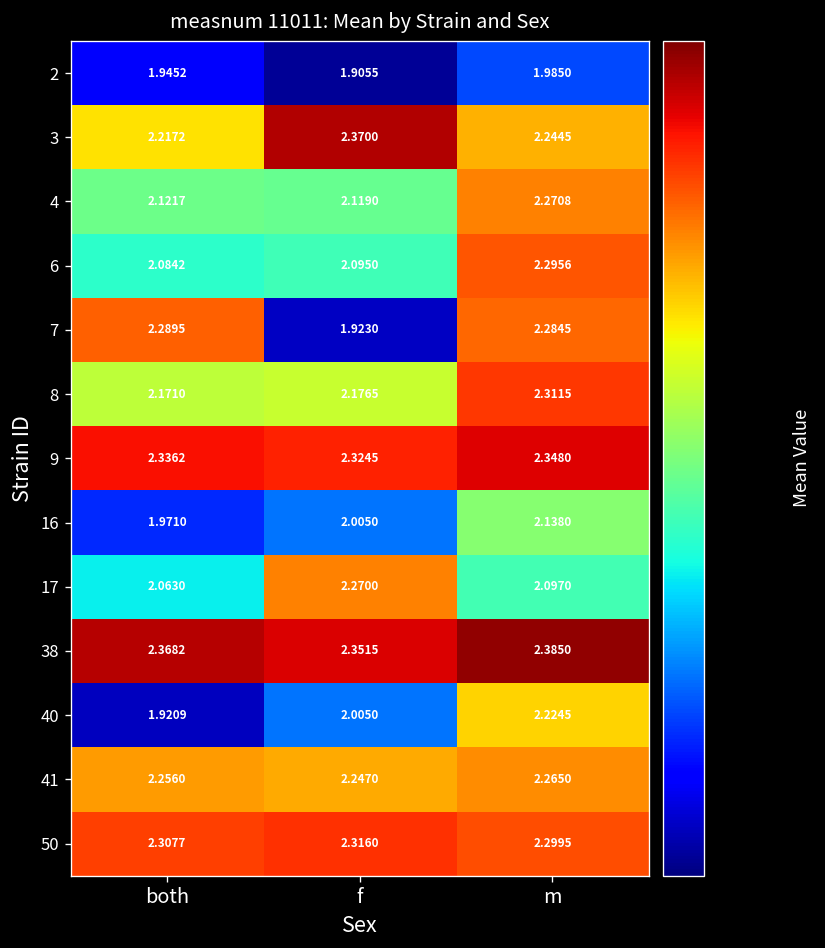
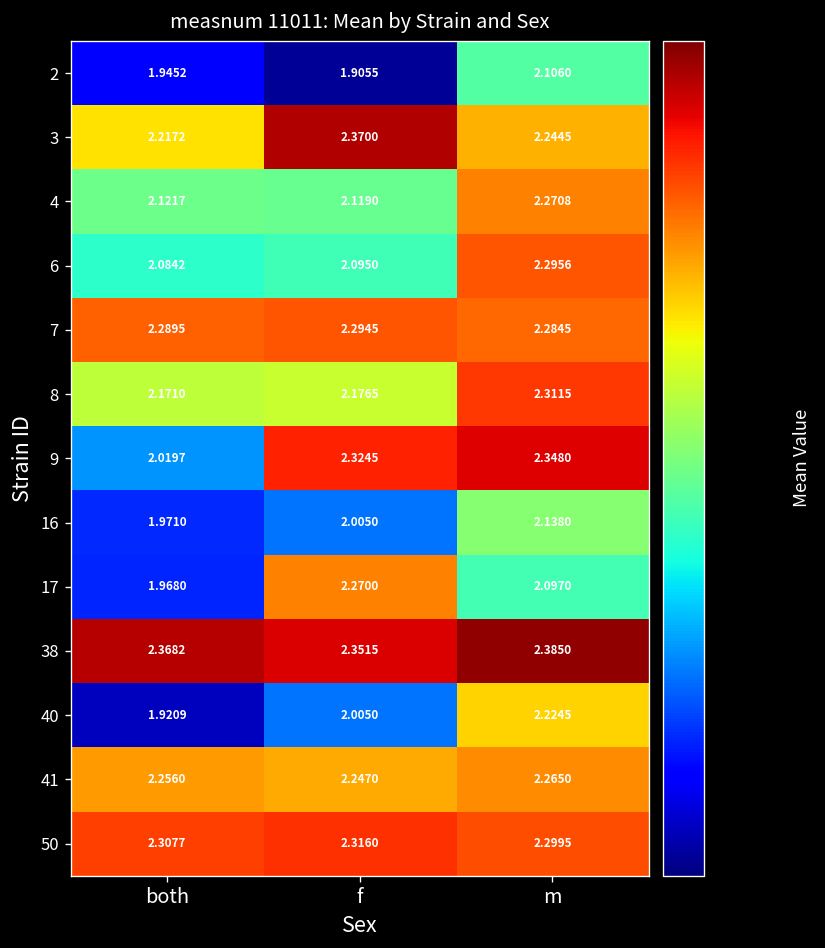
  {
    "2": {
      "both": 1.9452,
      "f": 1.9055,
-     "m": 1.9850
+     "m": 2.1060
    },
    "3": {
      "both": 2.2172,
      "f": 2.3700,
      "m": 2.2445
    },
    "4": {
      "both": 2.1217,
      "f": 2.1190,
      "m": 2.2708
    },
    "6": {
      "both": 2.0842,
      "f": 2.0950,
      "m": 2.2956
    },
    "7": {
      "both": 2.2895,
-     "f": 1.9230,
+     "f": 2.2945,
      "m": 2.2845
    },
    "8": {
      "both": 2.1710,
      "f": 2.1765,
      "m": 2.3115
    },
    "9": {
-     "both": 2.3362,
+     "both": 2.0197,
      "f": 2.3245,
      "m": 2.3480
    },
    "16": {
      "both": 1.9710,
      "f": 2.0050,
      "m": 2.1380
    },
    "17": {
-     "both": 2.0630,
+     "both": 1.9680,
      "f": 2.2700,
      "m": 2.0970
    },
    "38": {
      "both": 2.3682,
      "f": 2.3515,
      "m": 2.3850
    },
    "40": {
      "both": 1.9209,
      "f": 2.0050,
      "m": 2.2245
    },
    "41": {
      "both": 2.2560,
      "f": 2.2470,
      "m": 2.2650
    },
    "50": {
      "both": 2.3077,
      "f": 2.3160,
      "m": 2.2995
    }
  }
